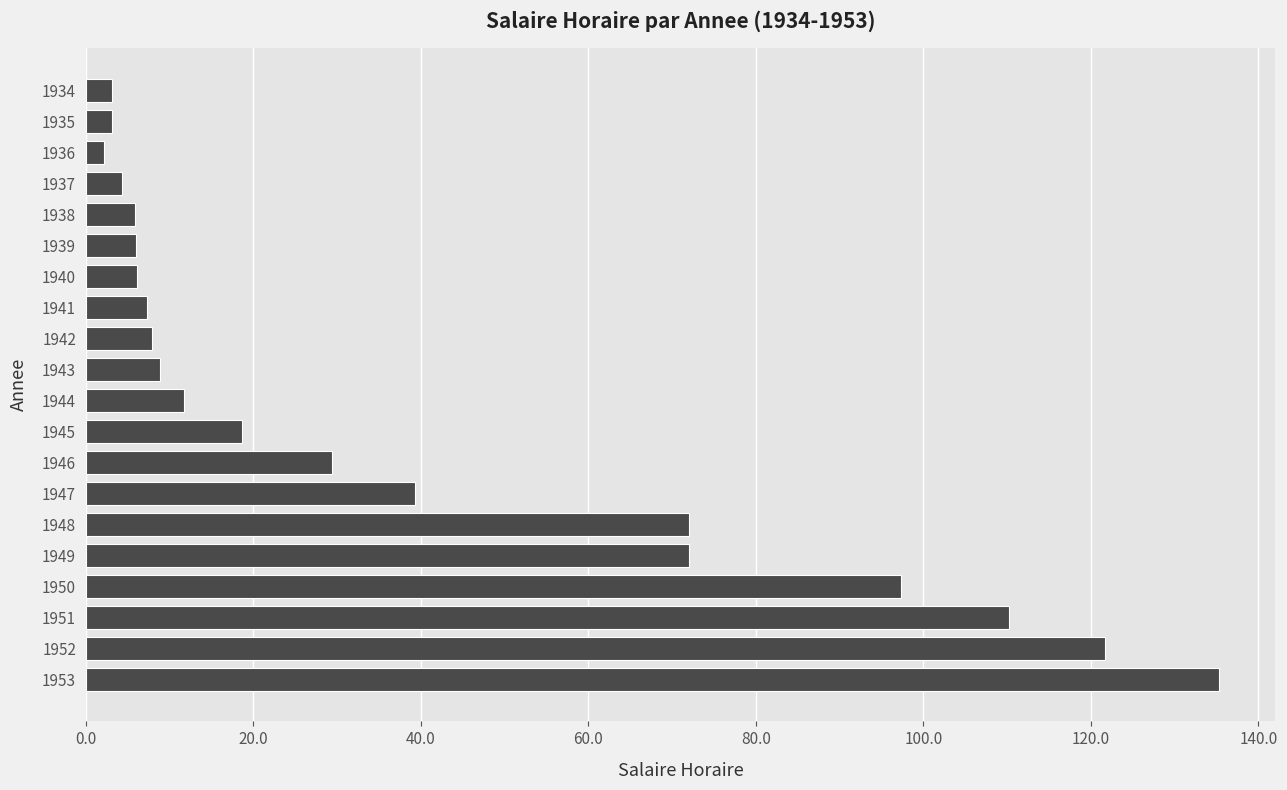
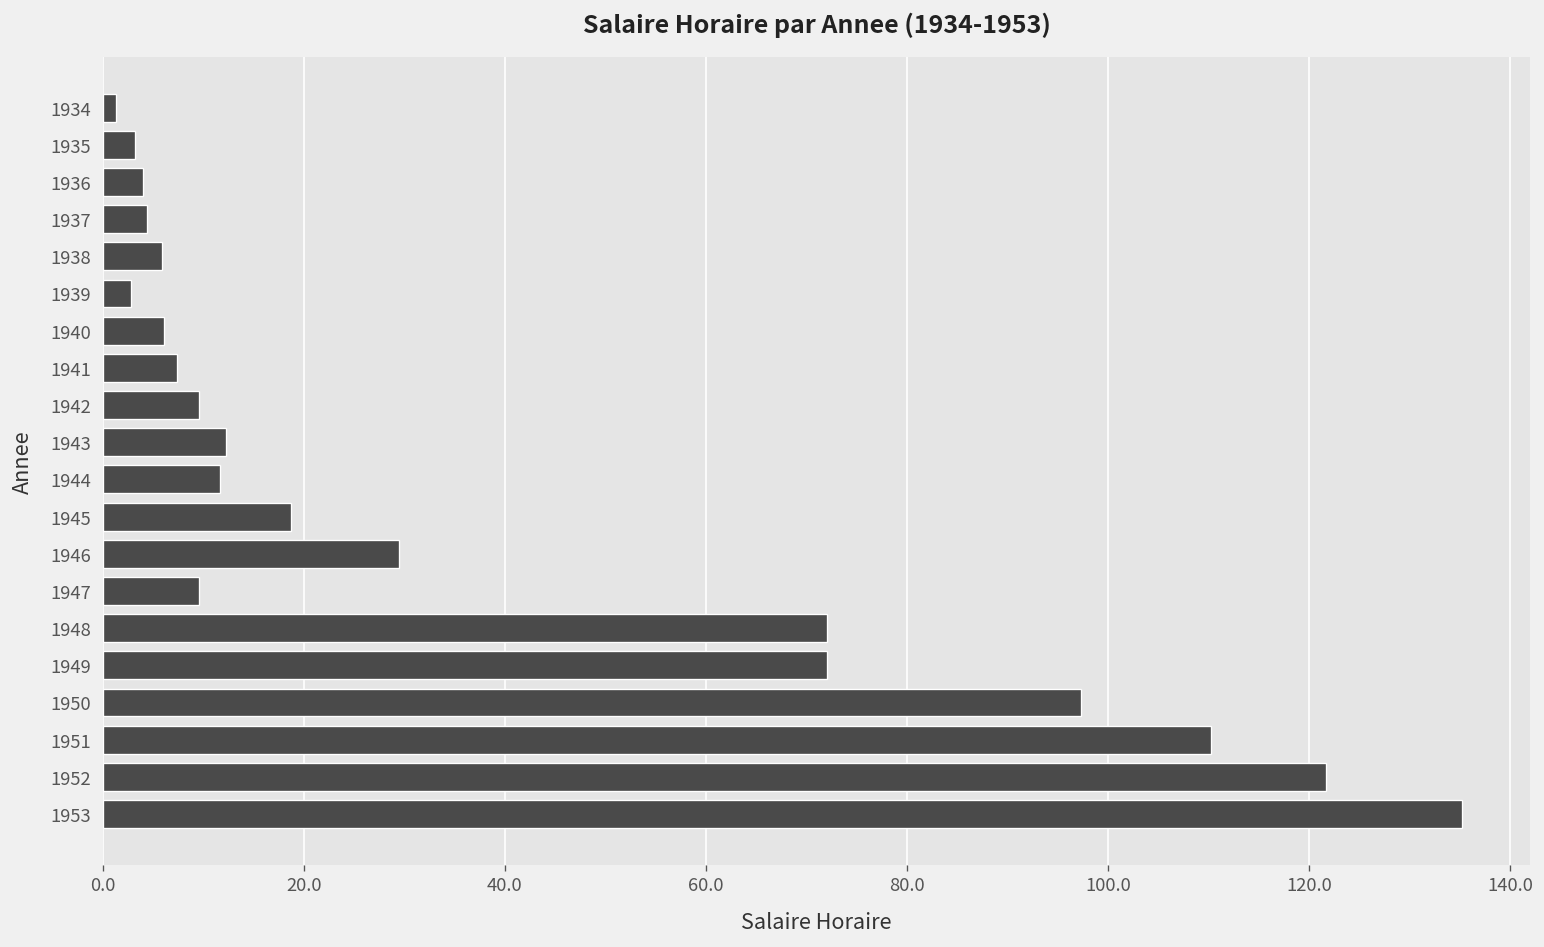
  {
-   "1934": 3,
+   "1934": 1,
    "1935": 3,
-   "1936": 2,
+   "1936": 4,
    "1937": 4,
    "1938": 6,
-   "1939": 6,
+   "1939": 3,
    "1940": 6,
    "1941": 7,
-   "1942": 8,
-   "1943": 9,
+   "1942": 10,
+   "1943": 12,
    "1944": 12,
    "1945": 19,
    "1946": 29,
-   "1947": 39,
+   "1947": 10,
    "1948": 72,
    "1949": 72,
    "1950": 97,
    "1951": 110,
    "1952": 122,
    "1953": 135
  }
